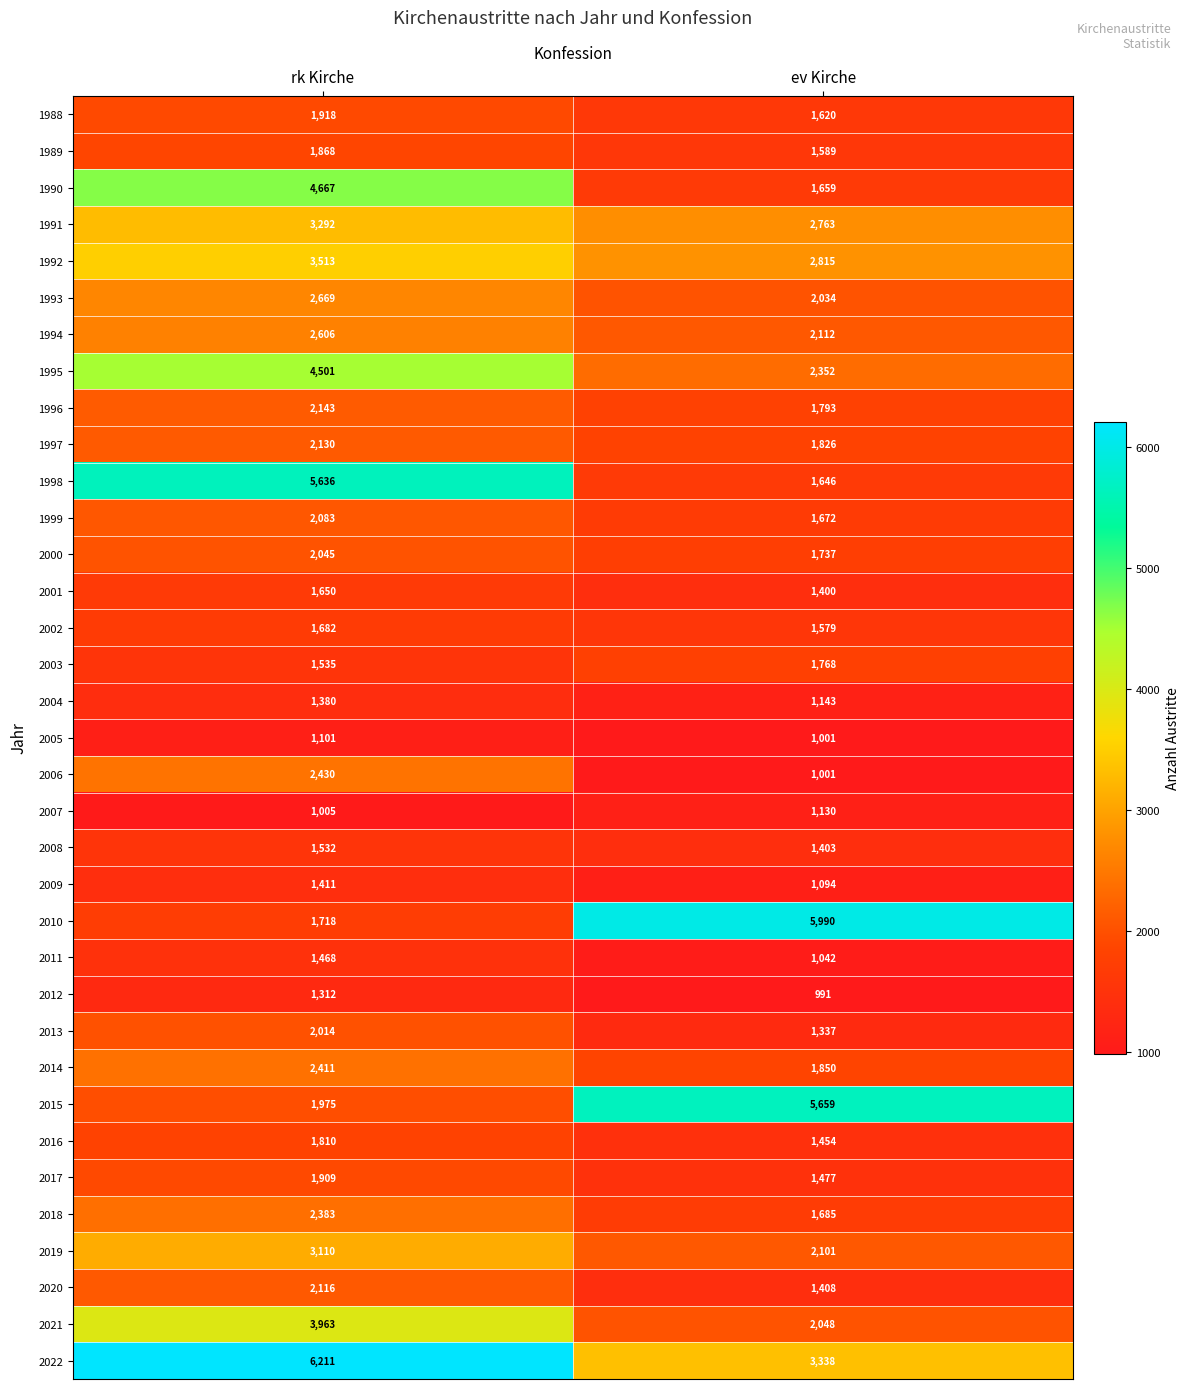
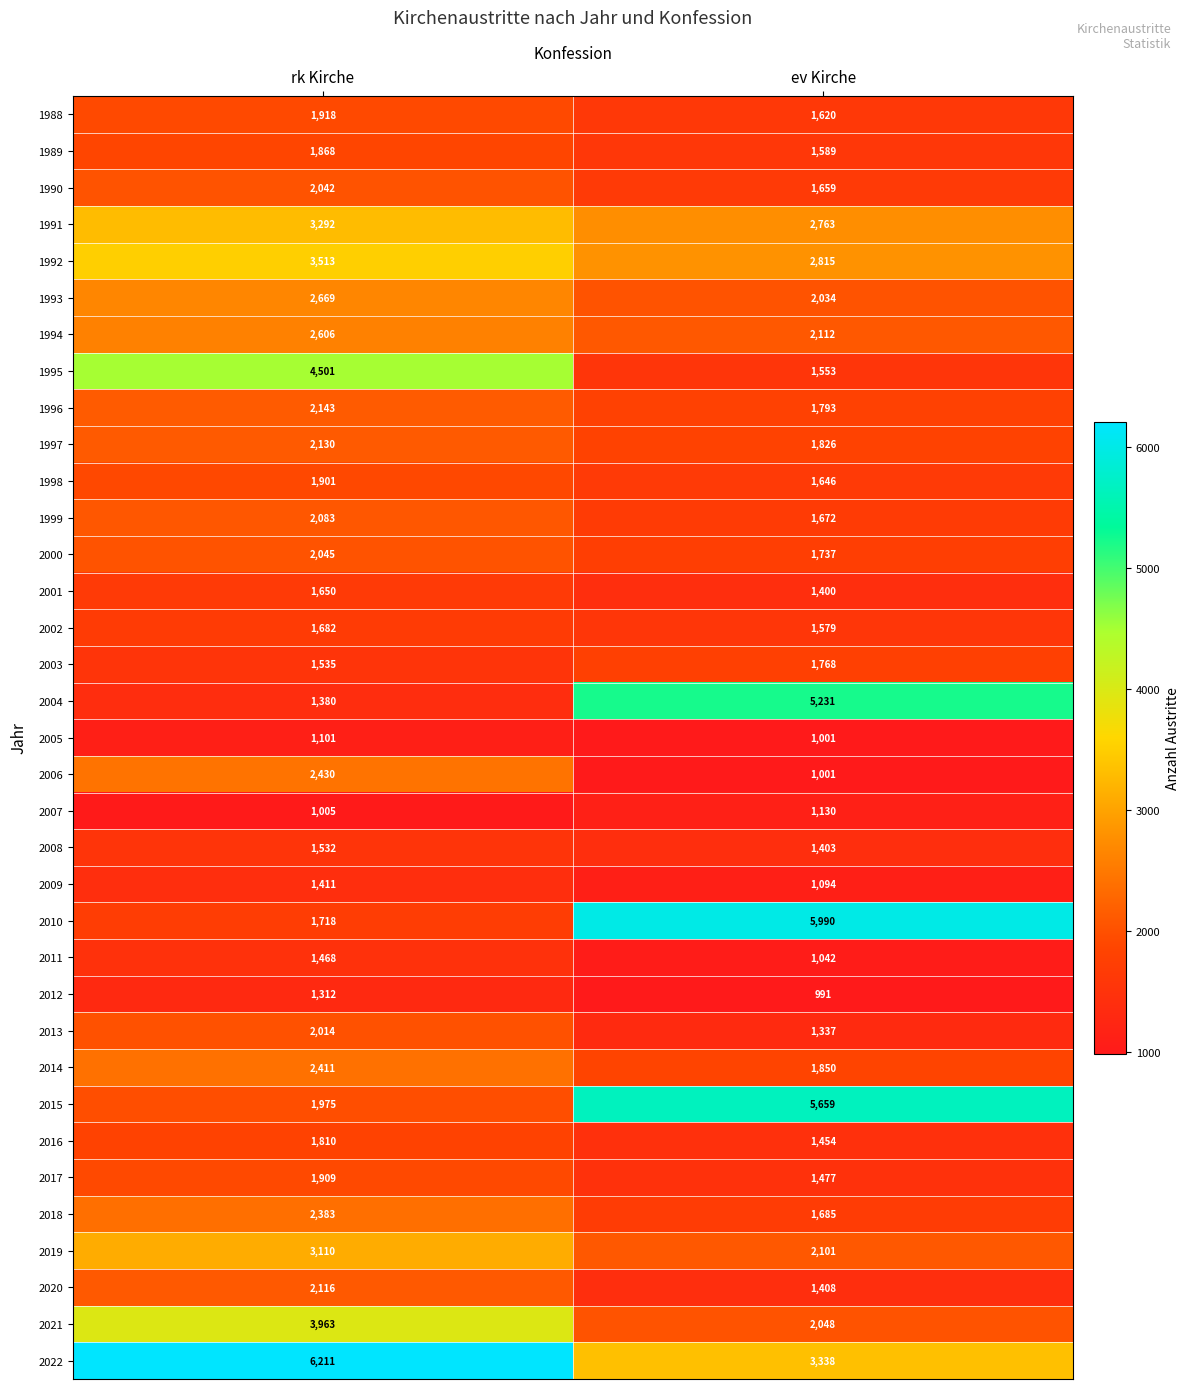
  {
    "1988": {
      "rk Kirche": "1,918",
      "ev Kirche": "1,620"
    },
    "1989": {
      "rk Kirche": "1,868",
      "ev Kirche": "1,589"
    },
    "1990": {
-     "rk Kirche": "4,667",
+     "rk Kirche": "2,042",
      "ev Kirche": "1,659"
    },
    "1991": {
      "rk Kirche": "3,292",
      "ev Kirche": "2,763"
    },
    "1992": {
      "rk Kirche": "3,513",
      "ev Kirche": "2,815"
    },
    "1993": {
      "rk Kirche": "2,669",
      "ev Kirche": "2,034"
    },
    "1994": {
      "rk Kirche": "2,606",
      "ev Kirche": "2,112"
    },
    "1995": {
      "rk Kirche": "4,501",
-     "ev Kirche": "2,352"
+     "ev Kirche": "1,553"
    },
    "1996": {
      "rk Kirche": "2,143",
      "ev Kirche": "1,793"
    },
    "1997": {
      "rk Kirche": "2,130",
      "ev Kirche": "1,826"
    },
    "1998": {
-     "rk Kirche": "5,636",
+     "rk Kirche": "1,901",
      "ev Kirche": "1,646"
    },
    "1999": {
      "rk Kirche": "2,083",
      "ev Kirche": "1,672"
    },
    "2000": {
      "rk Kirche": "2,045",
      "ev Kirche": "1,737"
    },
    "2001": {
      "rk Kirche": "1,650",
      "ev Kirche": "1,400"
    },
    "2002": {
      "rk Kirche": "1,682",
      "ev Kirche": "1,579"
    },
    "2003": {
      "rk Kirche": "1,535",
      "ev Kirche": "1,768"
    },
    "2004": {
      "rk Kirche": "1,380",
-     "ev Kirche": "1,143"
+     "ev Kirche": "5,231"
    },
    "2005": {
      "rk Kirche": "1,101",
      "ev Kirche": "1,001"
    },
    "2006": {
      "rk Kirche": "2,430",
      "ev Kirche": "1,001"
    },
    "2007": {
      "rk Kirche": "1,005",
      "ev Kirche": "1,130"
    },
    "2008": {
      "rk Kirche": "1,532",
      "ev Kirche": "1,403"
    },
    "2009": {
      "rk Kirche": "1,411",
      "ev Kirche": "1,094"
    },
    "2010": {
      "rk Kirche": "1,718",
      "ev Kirche": "5,990"
    },
    "2011": {
      "rk Kirche": "1,468",
      "ev Kirche": "1,042"
    },
    "2012": {
      "rk Kirche": "1,312",
      "ev Kirche": "991"
    },
    "2013": {
      "rk Kirche": "2,014",
      "ev Kirche": "1,337"
    },
    "2014": {
      "rk Kirche": "2,411",
      "ev Kirche": "1,850"
    },
    "2015": {
      "rk Kirche": "1,975",
      "ev Kirche": "5,659"
    },
    "2016": {
      "rk Kirche": "1,810",
      "ev Kirche": "1,454"
    },
    "2017": {
      "rk Kirche": "1,909",
      "ev Kirche": "1,477"
    },
    "2018": {
      "rk Kirche": "2,383",
      "ev Kirche": "1,685"
    },
    "2019": {
      "rk Kirche": "3,110",
      "ev Kirche": "2,101"
    },
    "2020": {
      "rk Kirche": "2,116",
      "ev Kirche": "1,408"
    },
    "2021": {
      "rk Kirche": "3,963",
      "ev Kirche": "2,048"
    },
    "2022": {
      "rk Kirche": "6,211",
      "ev Kirche": "3,338"
    }
  }
